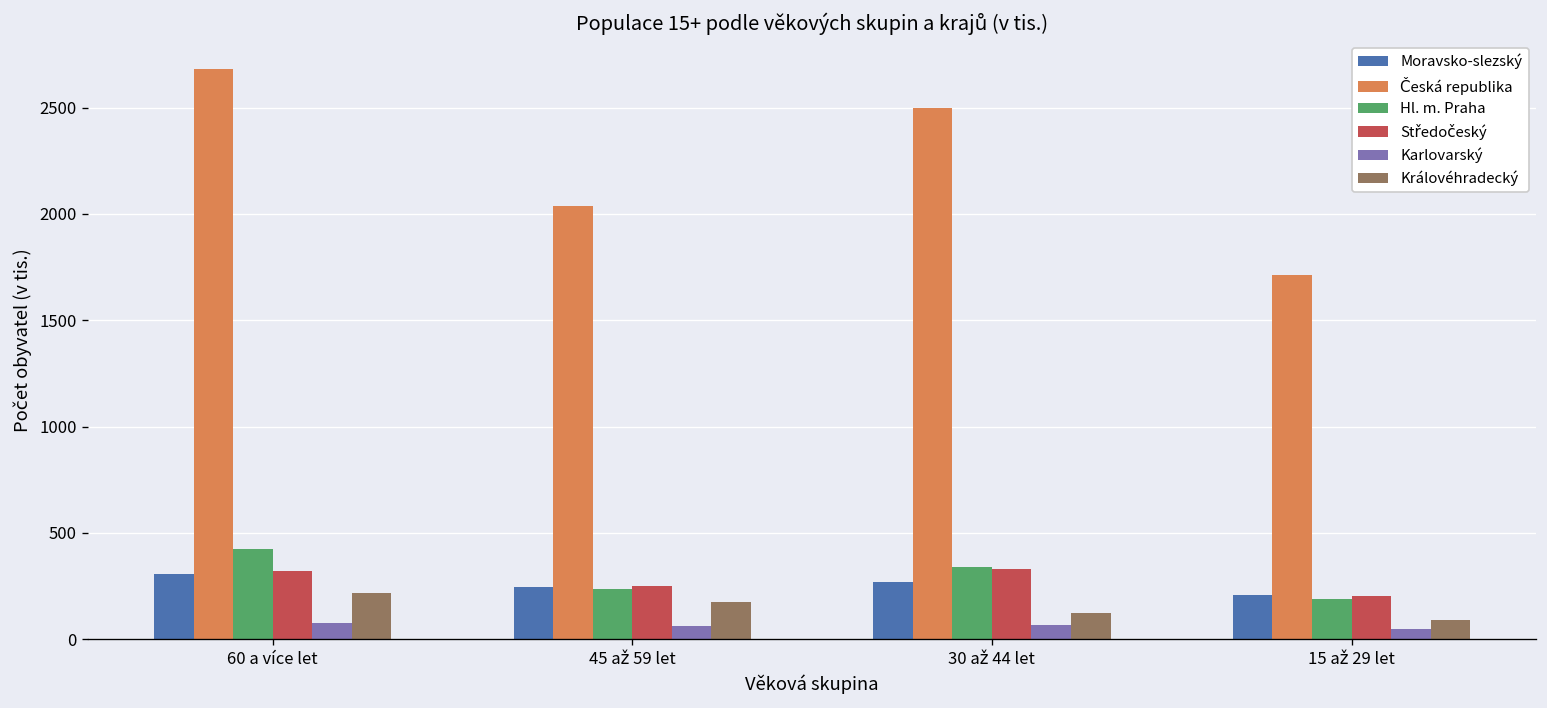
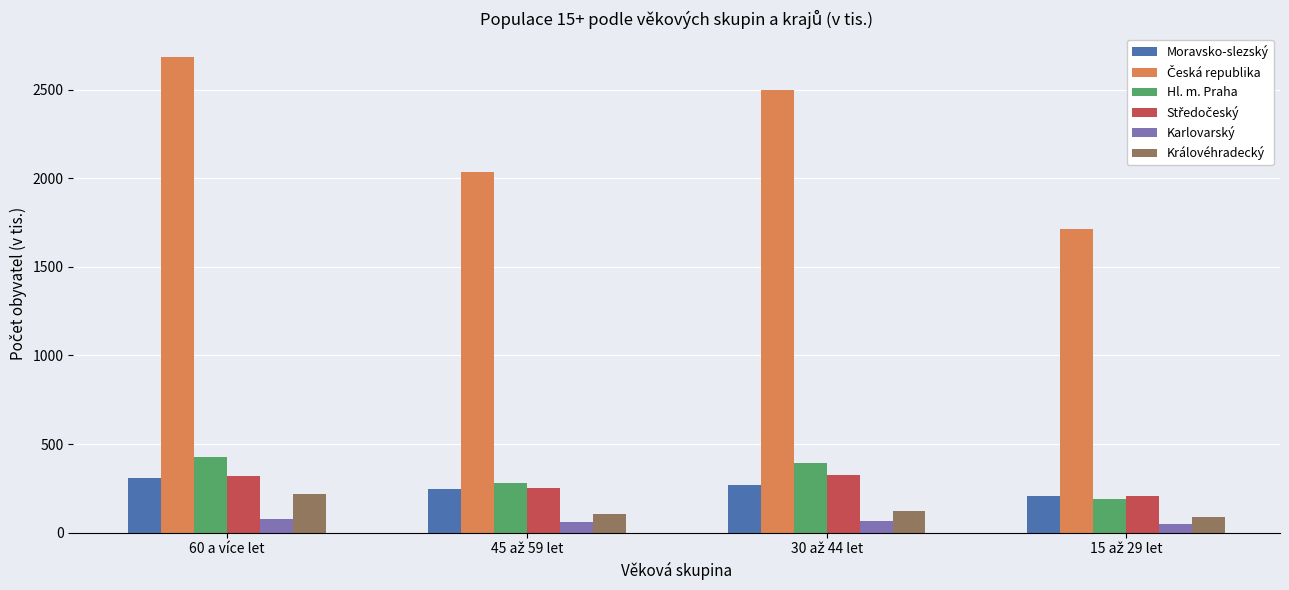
  {
    "Hl. m. Praha": {
      "60 a více let": 420,
-     "45 až 59 let": 230,
-     "30 až 44 let": 340,
+     "45 až 59 let": 280,
+     "30 až 44 let": 390,
      "15 až 29 let": 190
    },
    "Královéhradecký": {
      "60 a více let": 220,
-     "45 až 59 let": 170,
+     "45 až 59 let": 100,
      "30 až 44 let": 120,
      "15 až 29 let": 90
    }
  }
